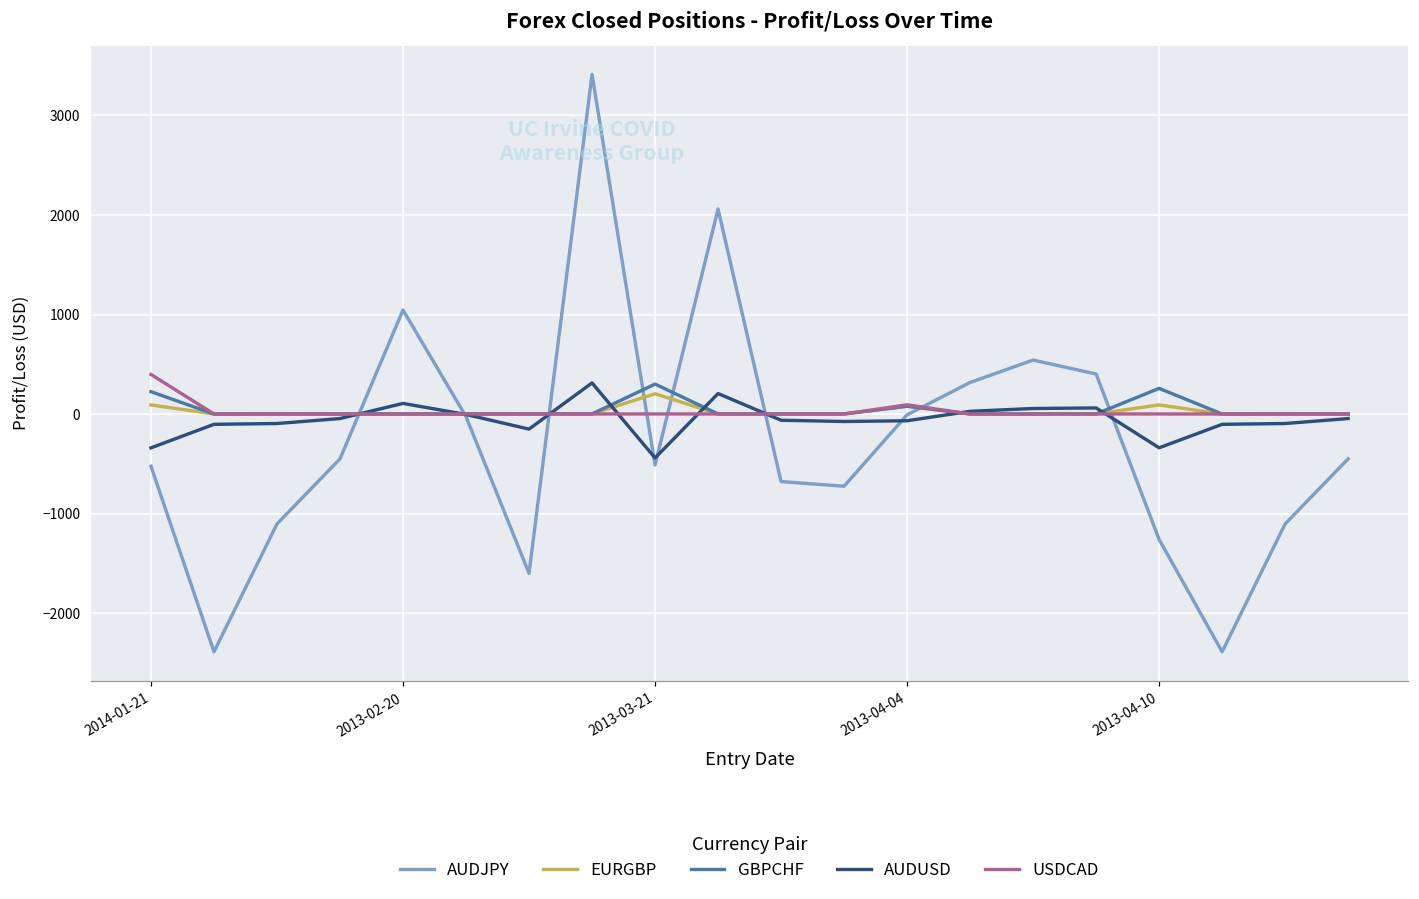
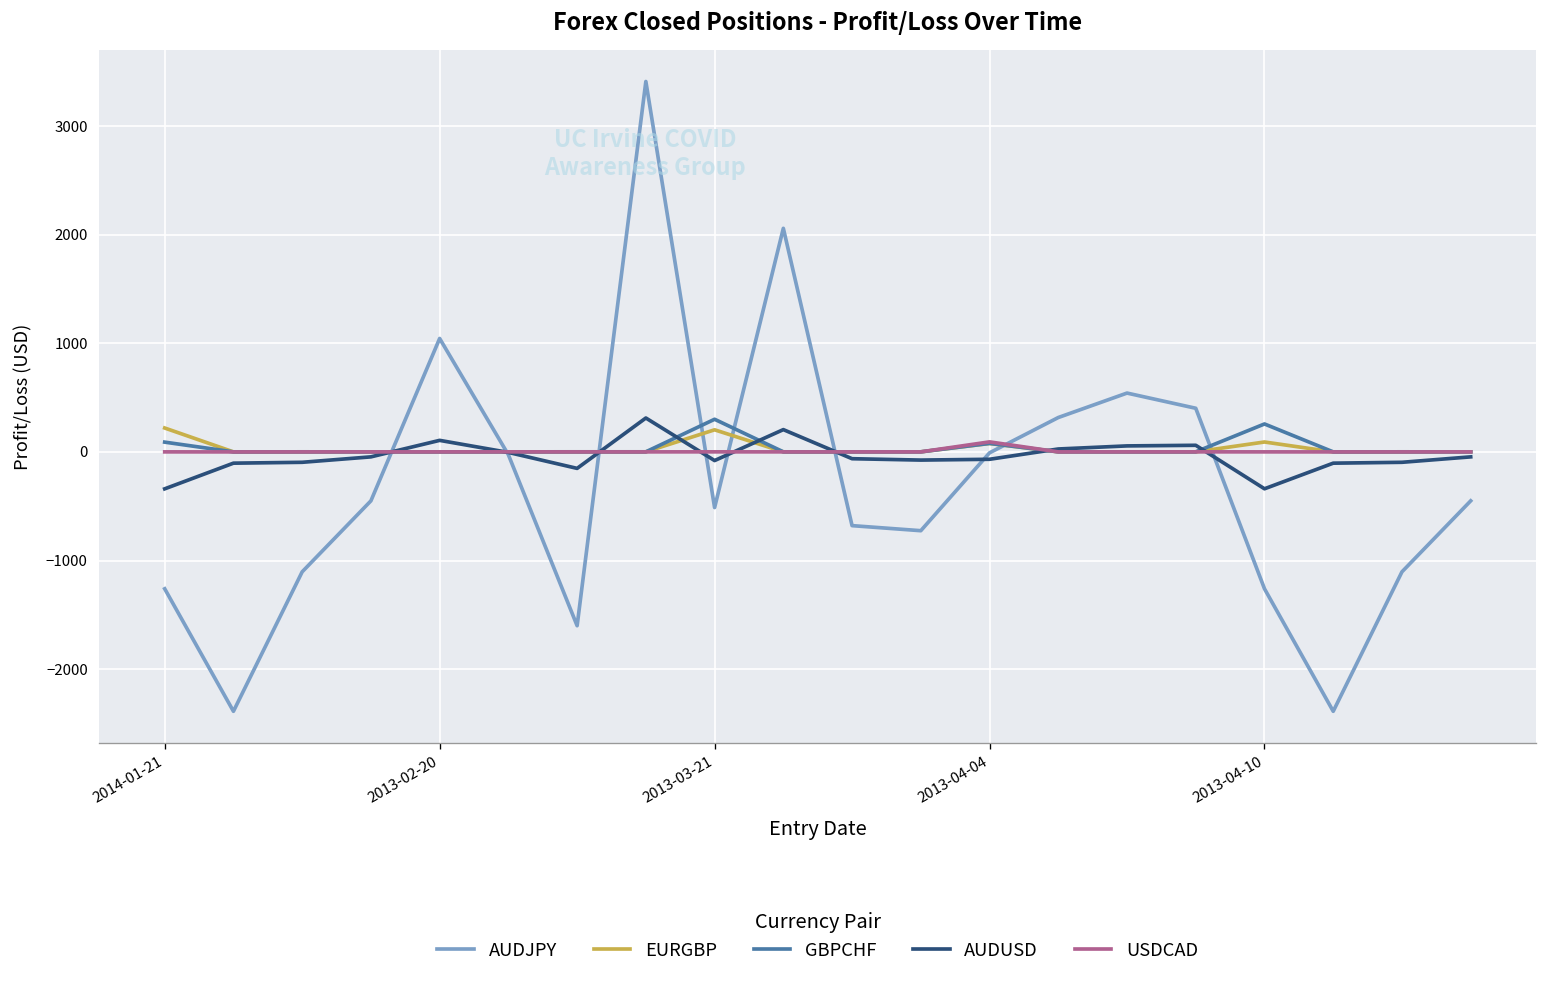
  {
    "AUDJPY": {
-     "2014-01-21": -500,
+     "2014-01-21": -1300,
      "2013-03-21": -500,
      "2013-04-04": 0,
      "2013-04-10": -1300
    },
    "EURGBP": {
-     "2014-01-21": 100,
+     "2014-01-21": 200,
      "2013-03-21": 200,
      "2013-04-10": 100
    },
    "GBPCHF": {
-     "2014-01-21": 200,
+     "2014-01-21": 100,
      "2013-03-21": 300,
      "2013-04-10": 300
    },
    "AUDUSD": {
      "2014-01-21": -300,
-     "2013-03-21": -400,
+     "2013-03-21": -100,
      "2013-04-04": -100,
      "2013-04-10": -300
    },
    "USDCAD": {
-     "2014-01-21": 400,
+     "2014-01-21": 0,
      "2013-03-21": 0,
      "2013-04-10": 0
    }
  }
